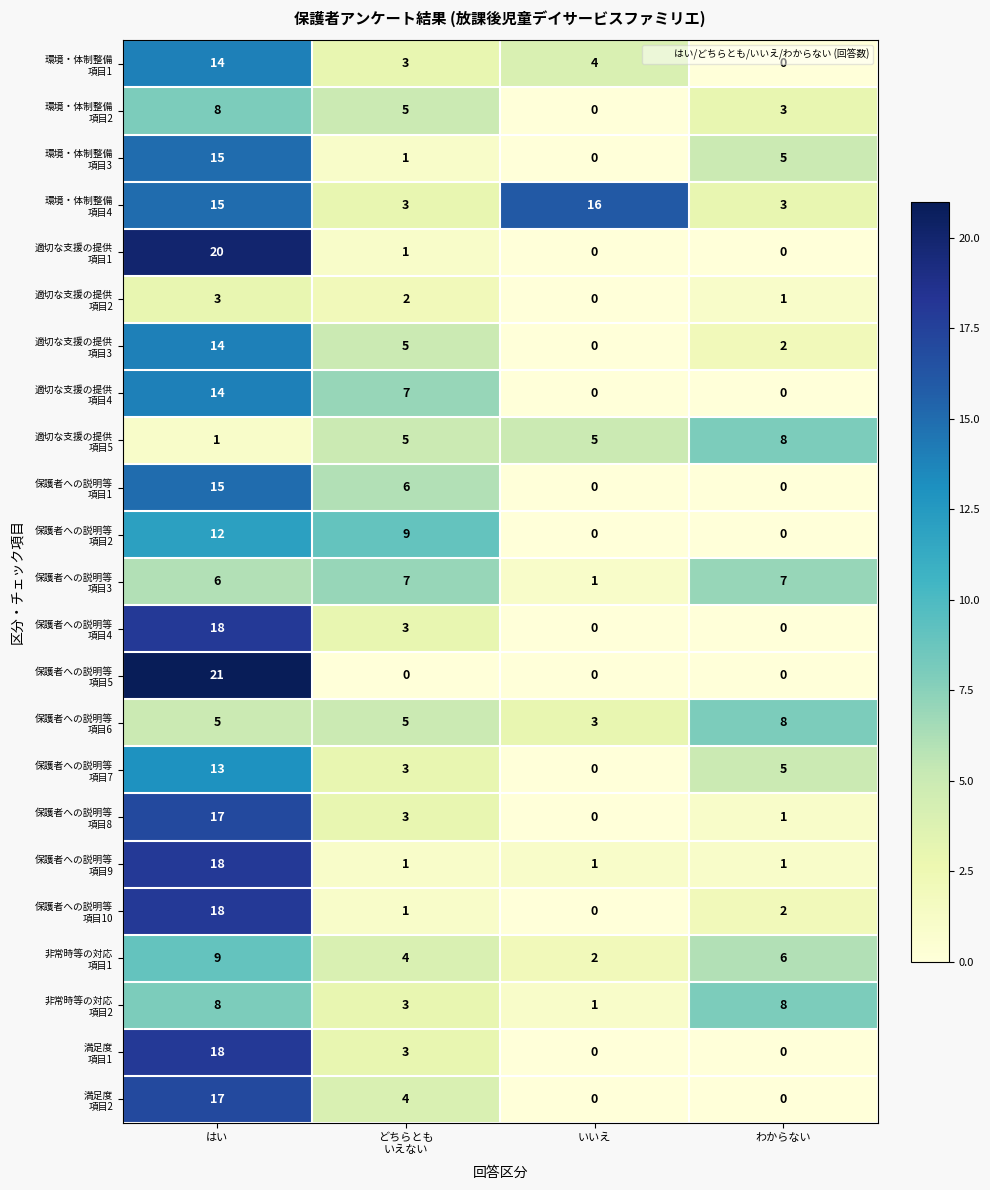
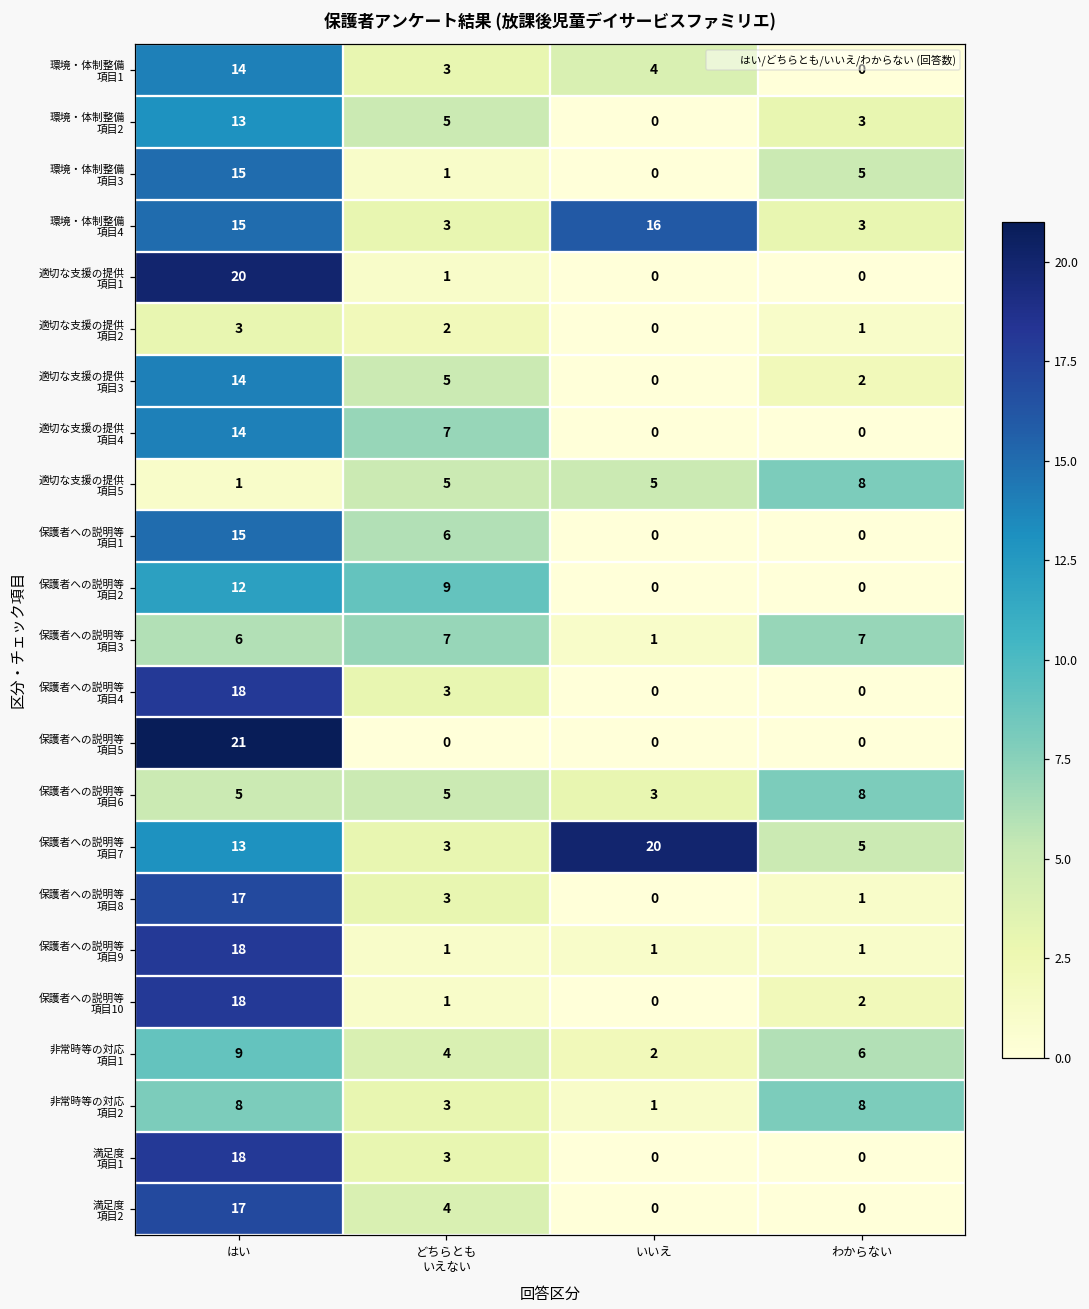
  {
    "環境・体制整備 項目1": {
      "はい": 14,
      "どちらとも いえない": 3,
      "いいえ": 4
    },
    "環境・体制整備 項目2": {
-     "はい": 8,
+     "はい": 13,
      "どちらとも いえない": 5,
      "いいえ": 0,
      "わからない": 3
    },
    "環境・体制整備 項目3": {
      "はい": 15,
      "どちらとも いえない": 1,
      "いいえ": 0,
      "わからない": 5
    },
    "環境・体制整備 項目4": {
      "はい": 15,
      "どちらとも いえない": 3,
      "いいえ": 16,
      "わからない": 3
    },
    "適切な支援の提供 項目1": {
      "はい": 20,
      "どちらとも いえない": 1,
      "いいえ": 0,
      "わからない": 0
    },
    "適切な支援の提供 項目2": {
      "はい": 3,
      "どちらとも いえない": 2,
      "いいえ": 0,
      "わからない": 1
    },
    "適切な支援の提供 項目3": {
      "はい": 14,
      "どちらとも いえない": 5,
      "いいえ": 0,
      "わからない": 2
    },
    "適切な支援の提供 項目4": {
      "はい": 14,
      "どちらとも いえない": 7,
      "いいえ": 0,
      "わからない": 0
    },
    "適切な支援の提供 項目5": {
      "はい": 1,
      "どちらとも いえない": 5,
      "いいえ": 5,
      "わからない": 8
    },
    "保護者への説明等 項目1": {
      "はい": 15,
      "どちらとも いえない": 6,
      "いいえ": 0,
      "わからない": 0
    },
    "保護者への説明等 項目2": {
      "はい": 12,
      "どちらとも いえない": 9,
      "いいえ": 0,
      "わからない": 0
    },
    "保護者への説明等 項目3": {
      "はい": 6,
      "どちらとも いえない": 7,
      "いいえ": 1,
      "わからない": 7
    },
    "保護者への説明等 項目4": {
      "はい": 18,
      "どちらとも いえない": 3,
      "いいえ": 0,
      "わからない": 0
    },
    "保護者への説明等 項目5": {
      "はい": 21,
      "どちらとも いえない": 0,
      "いいえ": 0,
      "わからない": 0
    },
    "保護者への説明等 項目6": {
      "はい": 5,
      "どちらとも いえない": 5,
      "いいえ": 3,
      "わからない": 8
    },
    "保護者への説明等 項目7": {
      "はい": 13,
      "どちらとも いえない": 3,
-     "いいえ": 0,
+     "いいえ": 20,
      "わからない": 5
    },
    "保護者への説明等 項目8": {
      "はい": 17,
      "どちらとも いえない": 3,
      "いいえ": 0,
      "わからない": 1
    },
    "保護者への説明等 項目9": {
      "はい": 18,
      "どちらとも いえない": 1,
      "いいえ": 1,
      "わからない": 1
    },
    "保護者への説明等 項目10": {
      "はい": 18,
      "どちらとも いえない": 1,
      "いいえ": 0,
      "わからない": 2
    },
    "非常時等の対応 項目1": {
      "はい": 9,
      "どちらとも いえない": 4,
      "いいえ": 2,
      "わからない": 6
    },
    "非常時等の対応 項目2": {
      "はい": 8,
      "どちらとも いえない": 3,
      "いいえ": 1,
      "わからない": 8
    },
    "満足度 項目1": {
      "はい": 18,
      "どちらとも いえない": 3,
      "いいえ": 0,
      "わからない": 0
    },
    "満足度 項目2": {
      "はい": 17,
      "どちらとも いえない": 4,
      "いいえ": 0,
      "わからない": 0
    }
  }
